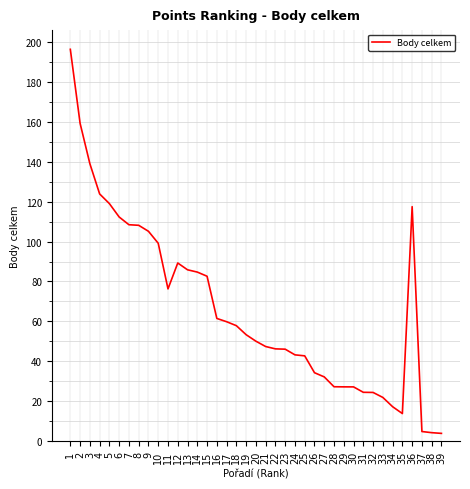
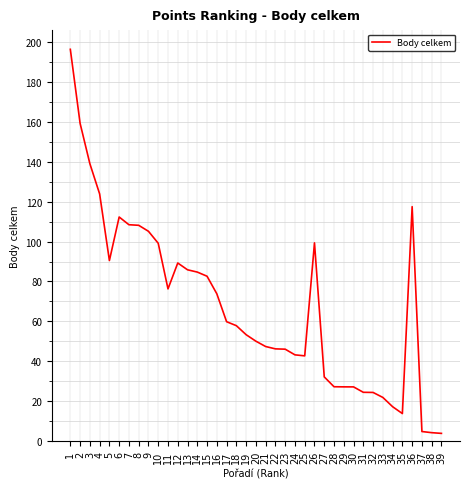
  {
    "1": 196,
    "2": 159,
    "3": 139,
    "4": 124,
-   "5": 119,
+   "5": 91,
    "6": 112,
    "7": 108,
    "8": 108,
    "9": 105,
    "10": 99,
    "11": 76,
    "12": 89,
    "13": 86,
    "14": 85,
    "15": 83,
-   "16": 61,
+   "16": 74,
    "17": 60,
    "18": 58,
    "19": 53,
    "20": 50,
    "21": 47,
    "22": 46,
    "23": 46,
    "24": 43,
    "25": 43,
-   "26": 34,
+   "26": 99,
    "27": 32,
    "28": 27,
    "29": 27,
    "30": 27,
    "31": 25,
    "32": 24,
    "33": 22,
    "34": 17,
    "35": 14,
    "36": 117,
    "37": 5,
    "38": 4,
    "39": 4
  }
